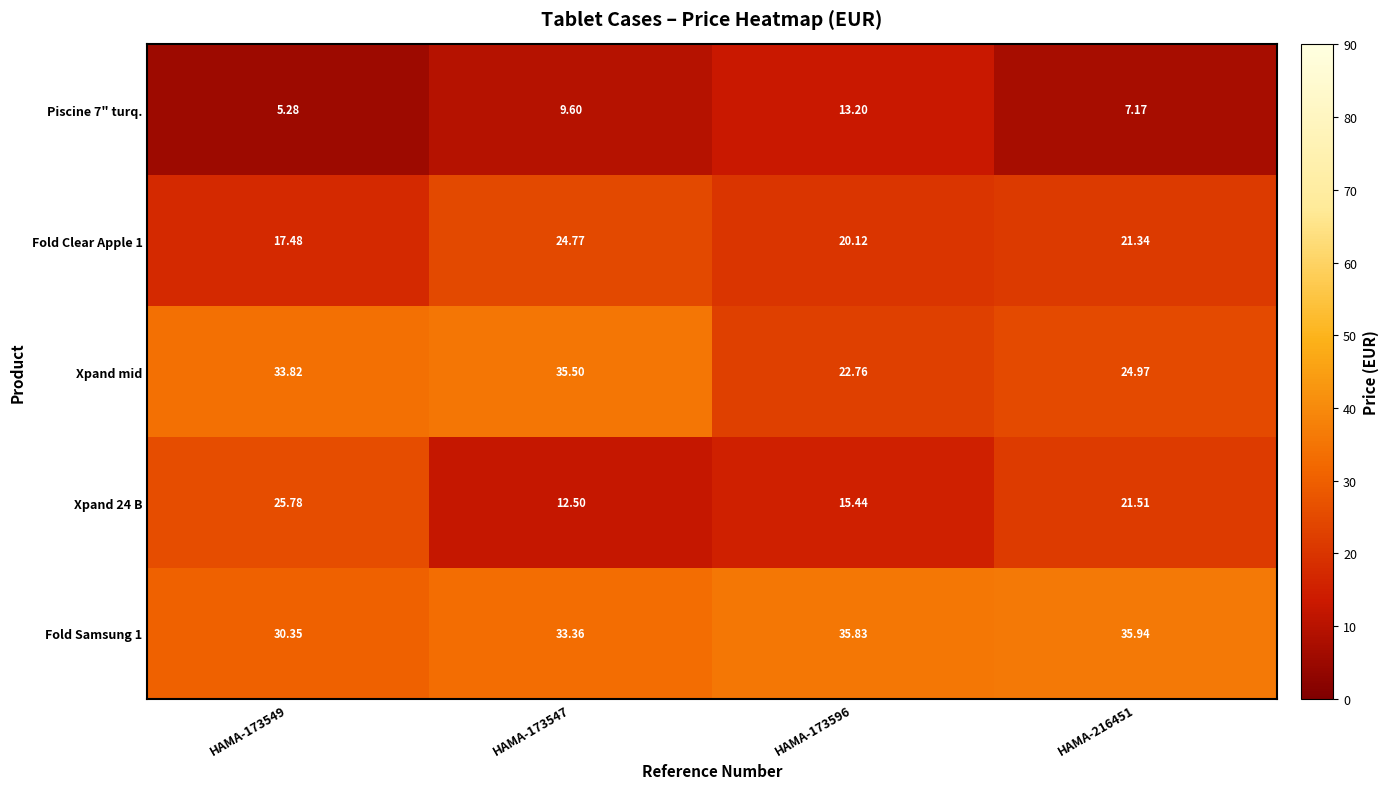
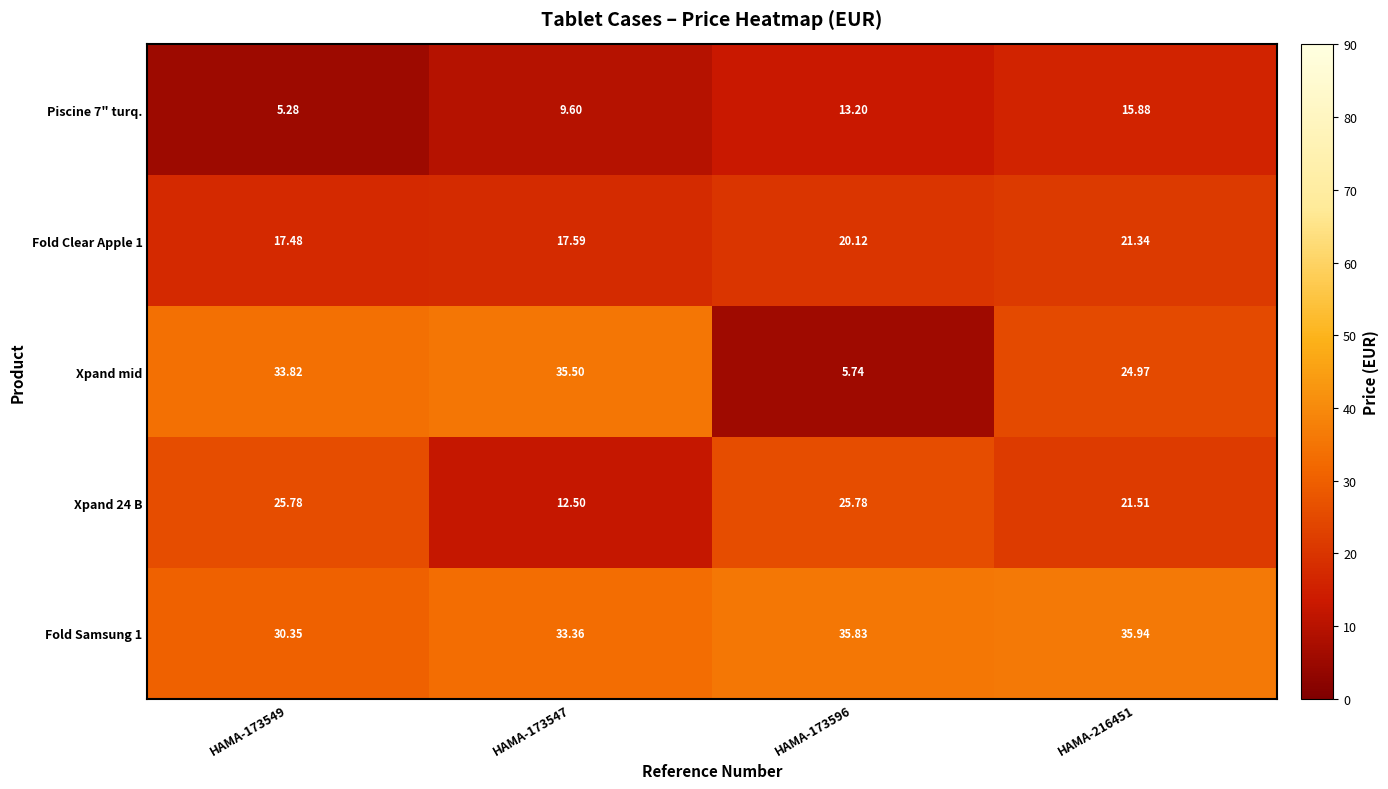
  {
    "Piscine 7\" turq.": {
      "HAMA-173549": 5.28,
      "HAMA-173547": 9.60,
      "HAMA-173596": 13.20,
-     "HAMA-216451": 7.17
+     "HAMA-216451": 15.88
    },
    "Fold Clear Apple 1": {
      "HAMA-173549": 17.48,
-     "HAMA-173547": 24.77,
+     "HAMA-173547": 17.59,
      "HAMA-173596": 20.12,
      "HAMA-216451": 21.34
    },
    "Xpand mid": {
      "HAMA-173549": 33.82,
      "HAMA-173547": 35.50,
-     "HAMA-173596": 22.76,
+     "HAMA-173596": 5.74,
      "HAMA-216451": 24.97
    },
    "Xpand 24 B": {
      "HAMA-173549": 25.78,
      "HAMA-173547": 12.50,
-     "HAMA-173596": 15.44,
+     "HAMA-173596": 25.78,
      "HAMA-216451": 21.51
    },
    "Fold Samsung 1": {
      "HAMA-173549": 30.35,
      "HAMA-173547": 33.36,
      "HAMA-173596": 35.83,
      "HAMA-216451": 35.94
    }
  }
